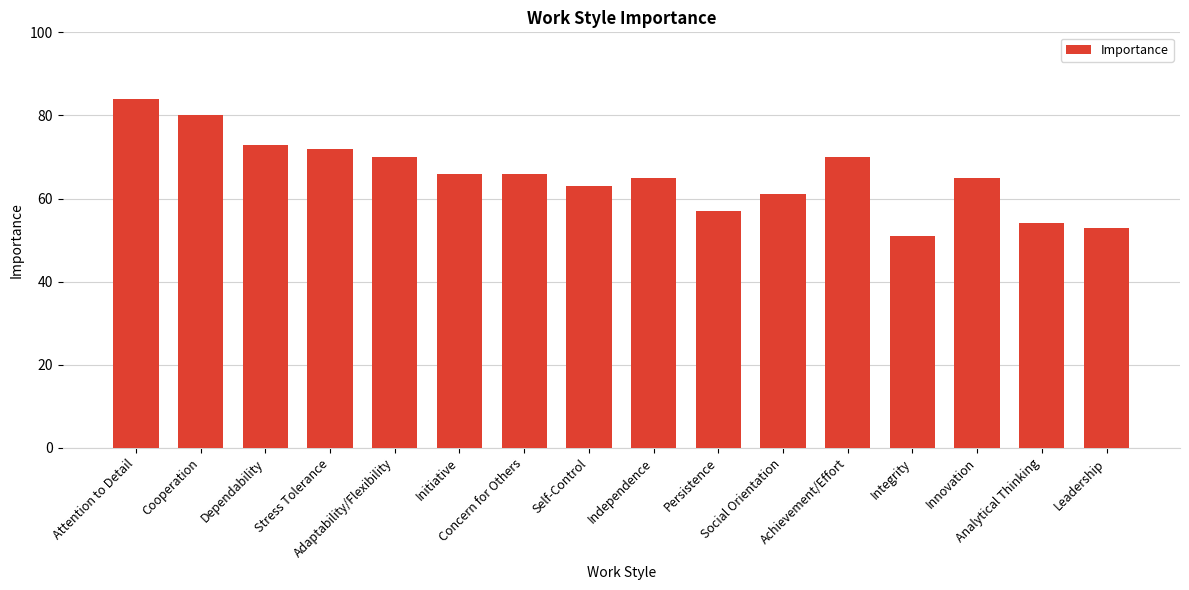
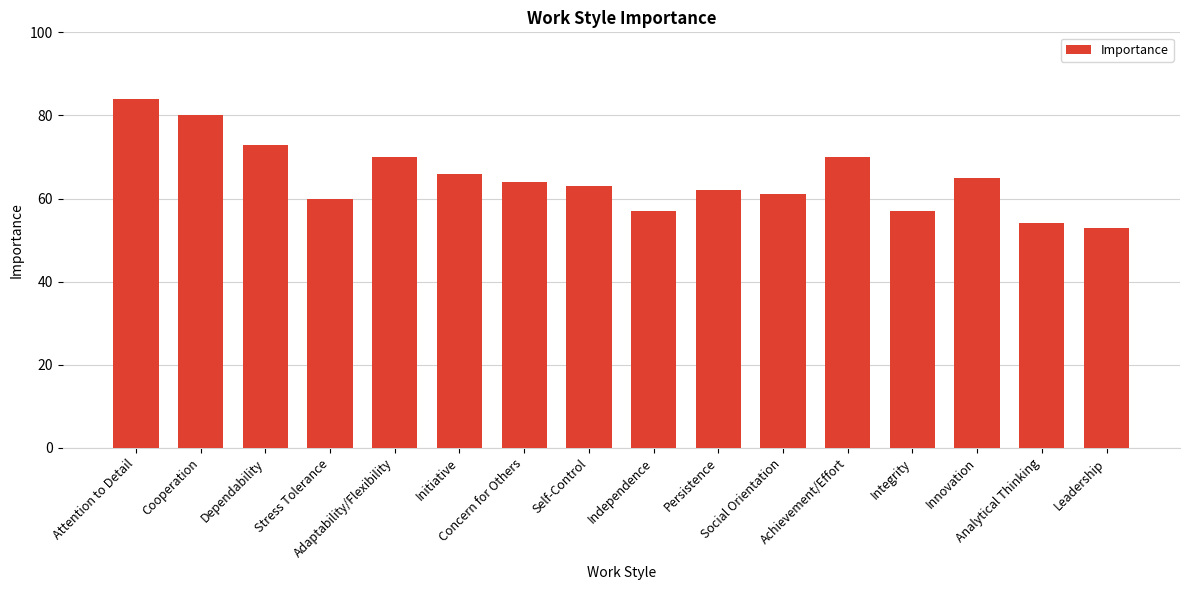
  {
    "Attention to Detail": 84,
    "Cooperation": 80,
    "Dependability": 73,
-   "Stress Tolerance": 72,
+   "Stress Tolerance": 60,
    "Adaptability/Flexibility": 70,
    "Initiative": 66,
-   "Concern for Others": 66,
+   "Concern for Others": 64,
    "Self-Control": 63,
-   "Independence": 65,
-   "Persistence": 57,
+   "Independence": 57,
+   "Persistence": 62,
    "Social Orientation": 61,
    "Achievement/Effort": 70,
-   "Integrity": 51,
+   "Integrity": 57,
    "Innovation": 65,
    "Analytical Thinking": 54,
    "Leadership": 53
  }
